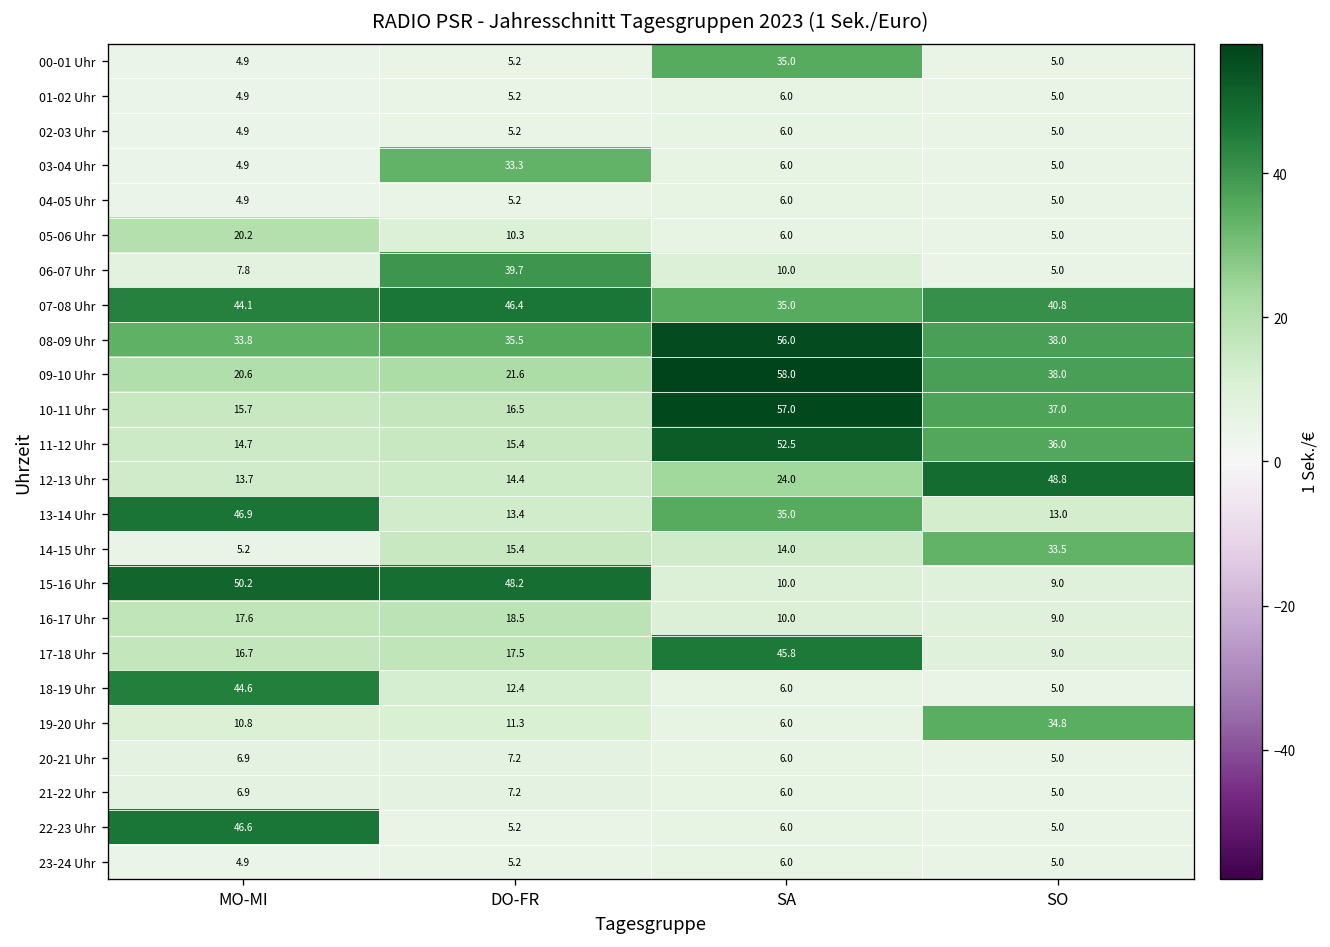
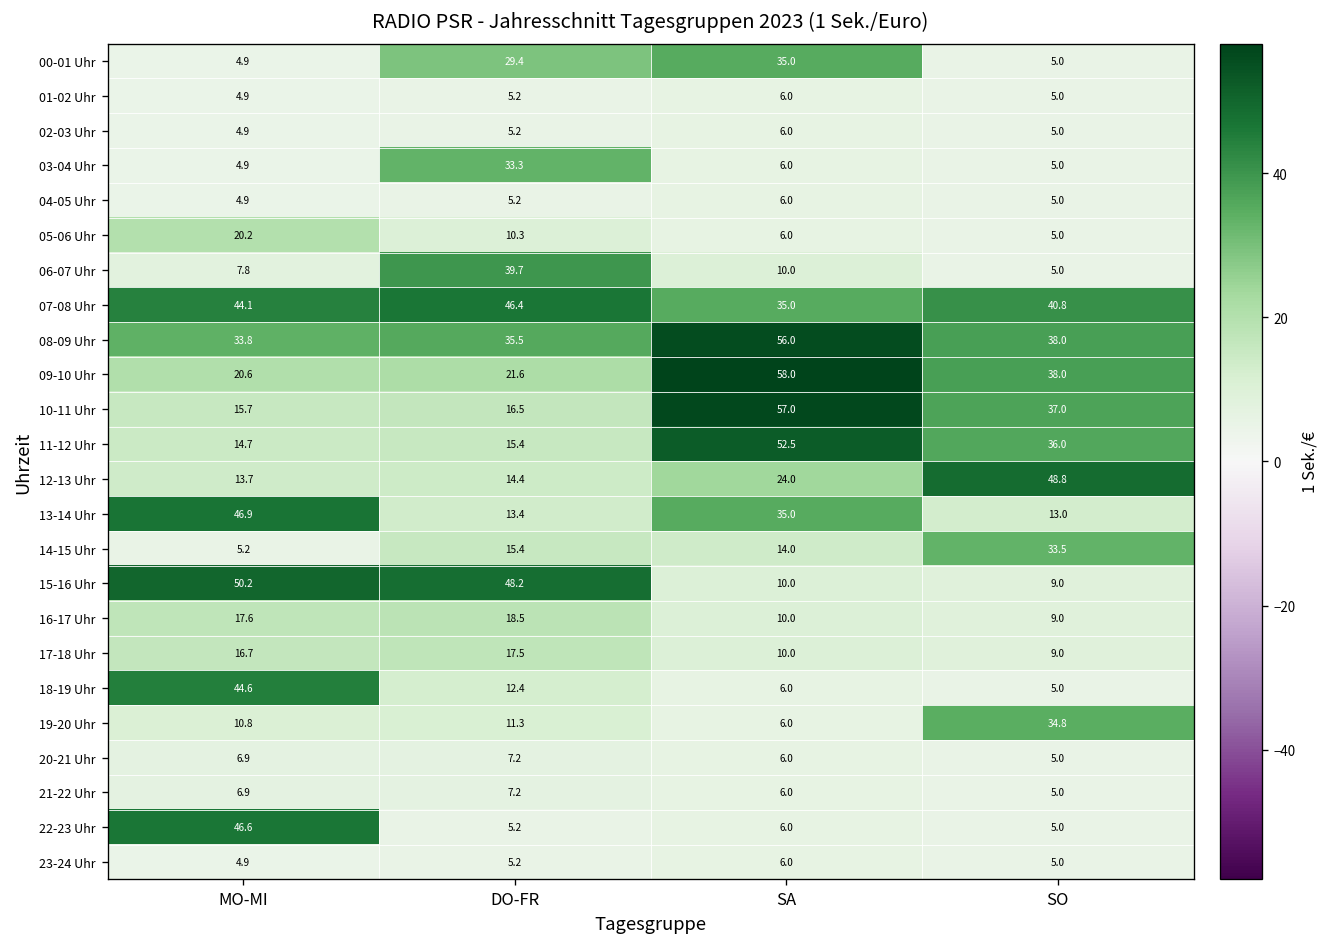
  {
    "00-01 Uhr": {
      "MO-MI": 4.9,
-     "DO-FR": 5.2,
+     "DO-FR": 29.4,
      "SA": 35.0,
      "SO": 5.0
    },
    "01-02 Uhr": {
      "MO-MI": 4.9,
      "DO-FR": 5.2,
      "SA": 6.0,
      "SO": 5.0
    },
    "02-03 Uhr": {
      "MO-MI": 4.9,
      "DO-FR": 5.2,
      "SA": 6.0,
      "SO": 5.0
    },
    "03-04 Uhr": {
      "MO-MI": 4.9,
      "DO-FR": 33.3,
      "SA": 6.0,
      "SO": 5.0
    },
    "04-05 Uhr": {
      "MO-MI": 4.9,
      "DO-FR": 5.2,
      "SA": 6.0,
      "SO": 5.0
    },
    "05-06 Uhr": {
      "MO-MI": 20.2,
      "DO-FR": 10.3,
      "SA": 6.0,
      "SO": 5.0
    },
    "06-07 Uhr": {
      "MO-MI": 7.8,
      "DO-FR": 39.7,
      "SA": 10.0,
      "SO": 5.0
    },
    "07-08 Uhr": {
      "MO-MI": 44.1,
      "DO-FR": 46.4,
      "SA": 35.0,
      "SO": 40.8
    },
    "08-09 Uhr": {
      "MO-MI": 33.8,
      "DO-FR": 35.5,
      "SA": 56.0,
      "SO": 38.0
    },
    "09-10 Uhr": {
      "MO-MI": 20.6,
      "DO-FR": 21.6,
      "SA": 58.0,
      "SO": 38.0
    },
    "10-11 Uhr": {
      "MO-MI": 15.7,
      "DO-FR": 16.5,
      "SA": 57.0,
      "SO": 37.0
    },
    "11-12 Uhr": {
      "MO-MI": 14.7,
      "DO-FR": 15.4,
      "SA": 52.5,
      "SO": 36.0
    },
    "12-13 Uhr": {
      "MO-MI": 13.7,
      "DO-FR": 14.4,
      "SA": 24.0,
      "SO": 48.8
    },
    "13-14 Uhr": {
      "MO-MI": 46.9,
      "DO-FR": 13.4,
      "SA": 35.0,
      "SO": 13.0
    },
    "14-15 Uhr": {
      "MO-MI": 5.2,
      "DO-FR": 15.4,
      "SA": 14.0,
      "SO": 33.5
    },
    "15-16 Uhr": {
      "MO-MI": 50.2,
      "DO-FR": 48.2,
      "SA": 10.0,
      "SO": 9.0
    },
    "16-17 Uhr": {
      "MO-MI": 17.6,
      "DO-FR": 18.5,
      "SA": 10.0,
      "SO": 9.0
    },
    "17-18 Uhr": {
      "MO-MI": 16.7,
      "DO-FR": 17.5,
-     "SA": 45.8,
+     "SA": 10.0,
      "SO": 9.0
    },
    "18-19 Uhr": {
      "MO-MI": 44.6,
      "DO-FR": 12.4,
      "SA": 6.0,
      "SO": 5.0
    },
    "19-20 Uhr": {
      "MO-MI": 10.8,
      "DO-FR": 11.3,
      "SA": 6.0,
      "SO": 34.8
    },
    "20-21 Uhr": {
      "MO-MI": 6.9,
      "DO-FR": 7.2,
      "SA": 6.0,
      "SO": 5.0
    },
    "21-22 Uhr": {
      "MO-MI": 6.9,
      "DO-FR": 7.2,
      "SA": 6.0,
      "SO": 5.0
    },
    "22-23 Uhr": {
      "MO-MI": 46.6,
      "DO-FR": 5.2,
      "SA": 6.0,
      "SO": 5.0
    },
    "23-24 Uhr": {
      "MO-MI": 4.9,
      "DO-FR": 5.2,
      "SA": 6.0,
      "SO": 5.0
    }
  }
